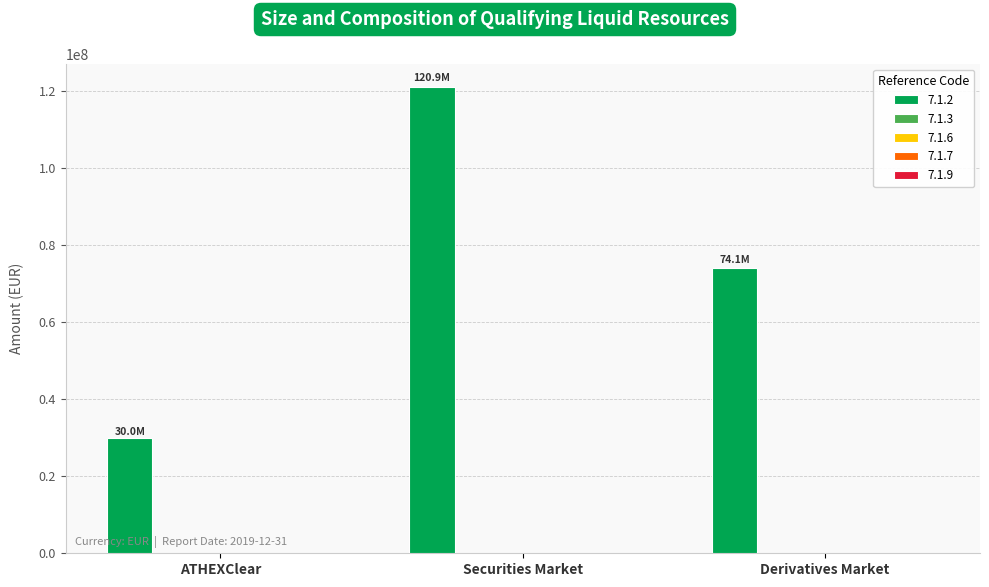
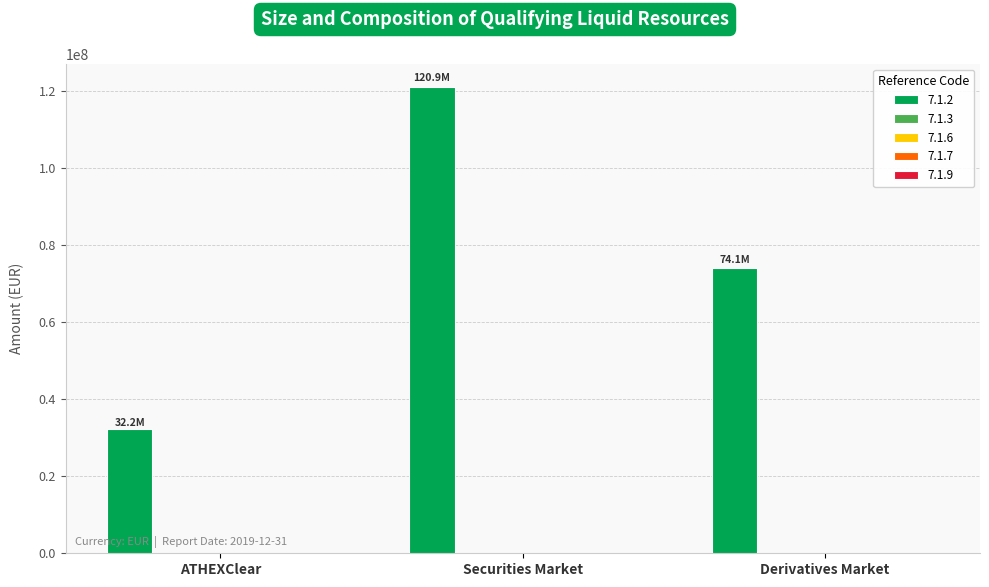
  {
    "7.1.2": {
-     "ATHEXClear": "30.0M",
+     "ATHEXClear": "32.2M",
      "Securities Market": "120.9M",
      "Derivatives Market": "74.1M"
    },
    "7.1.3": {
      "Securities Market": "0",
      "Derivatives Market": "0"
    },
    "7.1.6": {
      "Securities Market": "0",
      "Derivatives Market": "0"
    },
    "7.1.7": {
      "Securities Market": "0",
      "Derivatives Market": "0"
    },
    "7.1.9": {
      "ATHEXClear": "0",
      "Securities Market": "0",
      "Derivatives Market": "0"
    }
  }
